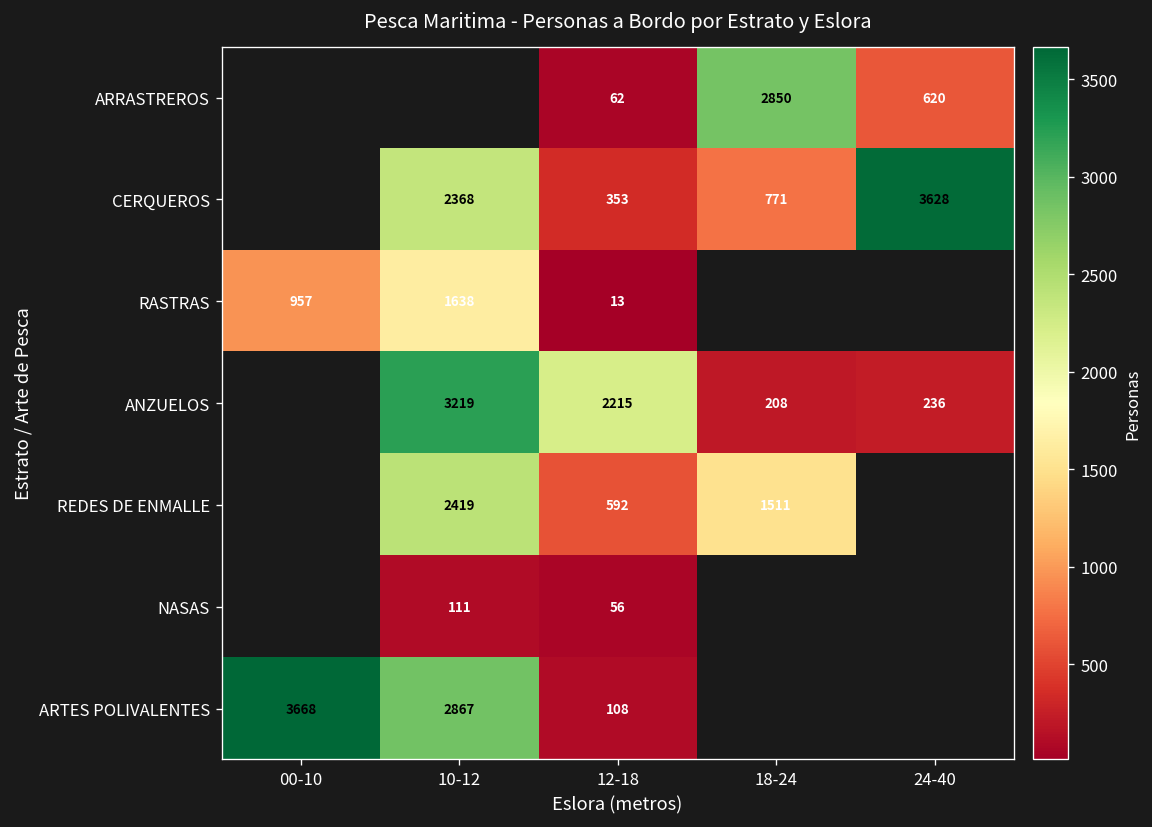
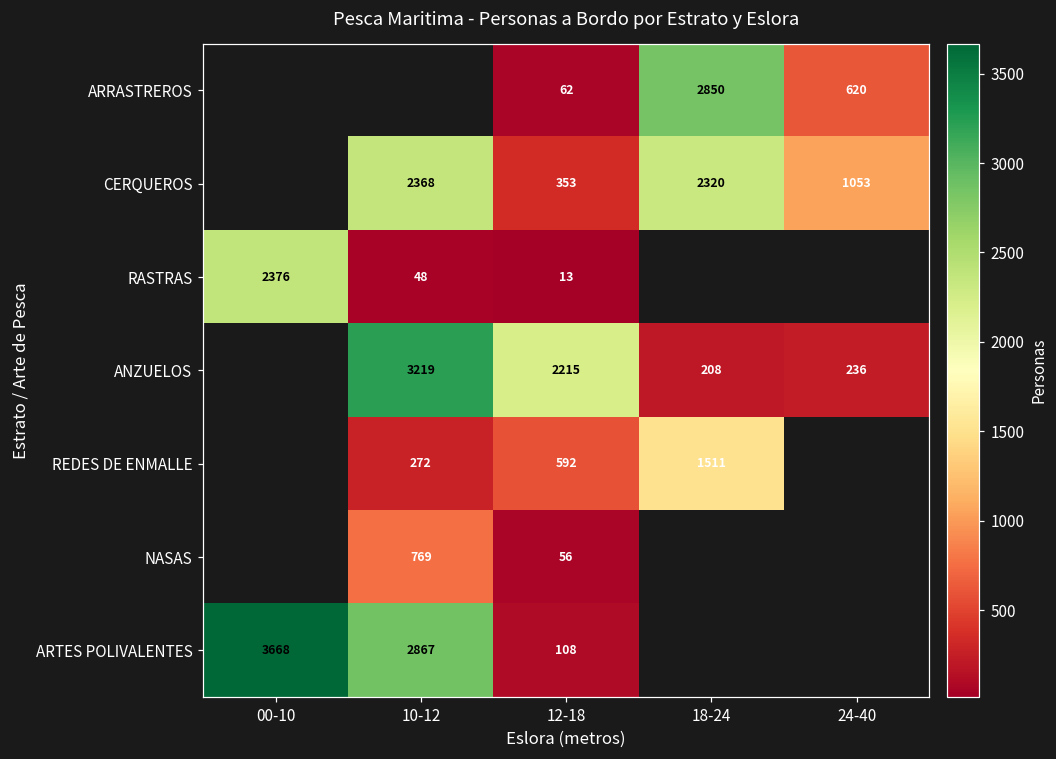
  {
    "ARRASTREROS": {
      "12-18": 62,
      "18-24": 2850,
      "24-40": 620
    },
    "CERQUEROS": {
      "10-12": 2368,
      "12-18": 353,
-     "18-24": 771,
-     "24-40": 3628
+     "18-24": 2320,
+     "24-40": 1053
    },
    "RASTRAS": {
-     "00-10": 957,
-     "10-12": 1638,
+     "00-10": 2376,
+     "10-12": 48,
      "12-18": 13
    },
    "ANZUELOS": {
      "10-12": 3219,
      "12-18": 2215,
      "18-24": 208,
      "24-40": 236
    },
    "REDES DE ENMALLE": {
-     "10-12": 2419,
+     "10-12": 272,
      "12-18": 592,
      "18-24": 1511
    },
    "NASAS": {
-     "10-12": 111,
+     "10-12": 769,
      "12-18": 56
    },
    "ARTES POLIVALENTES": {
      "00-10": 3668,
      "10-12": 2867,
      "12-18": 108
    }
  }
